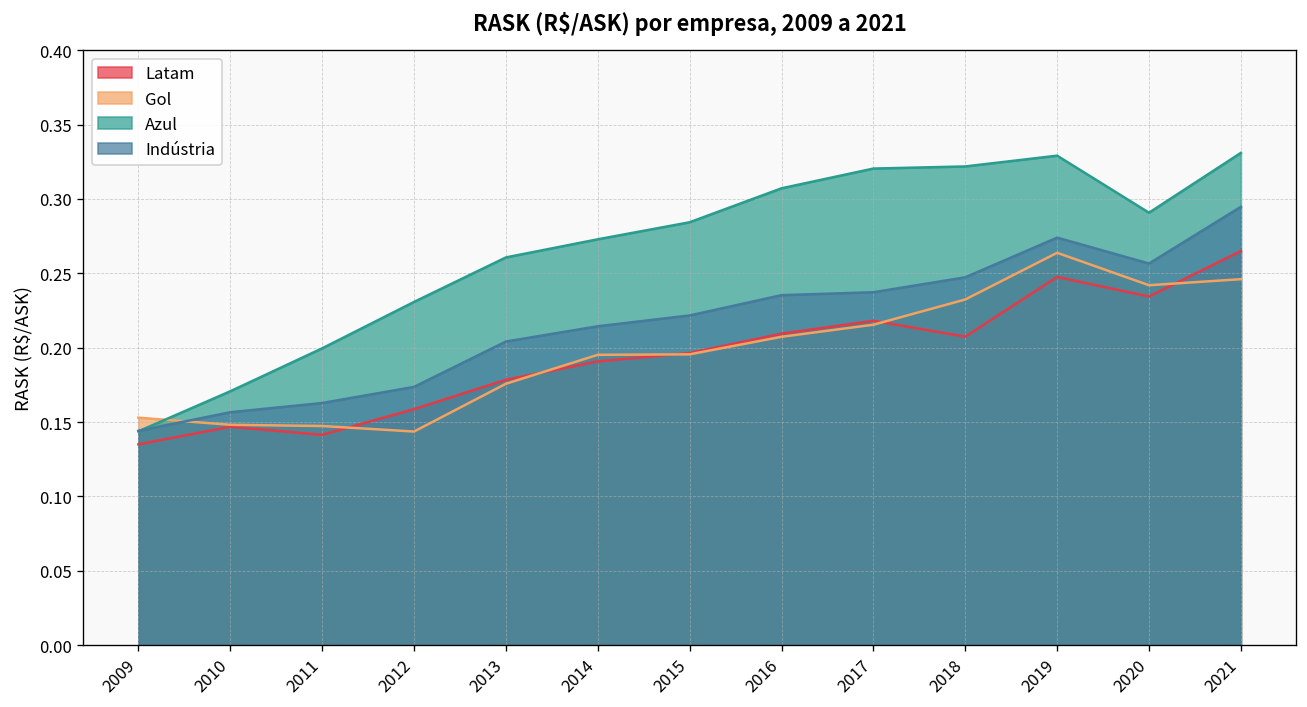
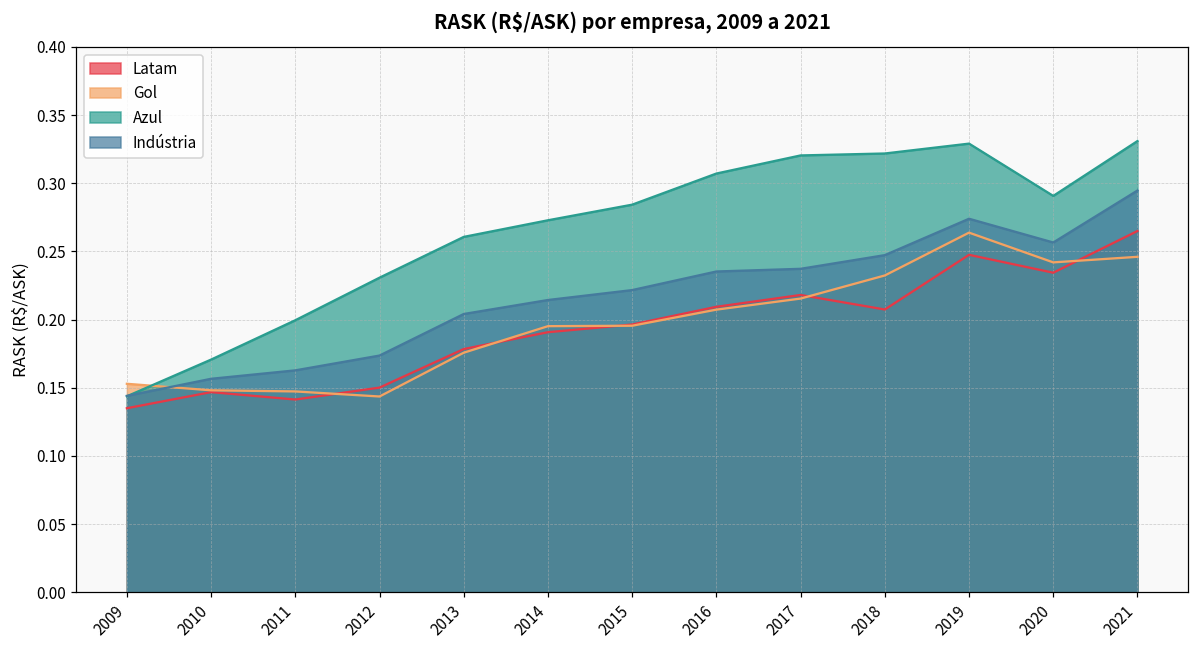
  {
    "Latam": {
      "2009": 0.135,
      "2011": 0.141,
-     "2012": 0.159,
+     "2012": 0.150,
      "2013": 0.178,
      "2014": 0.191,
      "2016": 0.209,
      "2017": 0.218,
      "2018": 0.207,
      "2019": 0.248,
      "2020": 0.234,
      "2021": 0.265
    },
    "Gol": {
      "2009": 0.153,
      "2011": 0.147,
      "2012": 0.144,
      "2013": 0.176,
      "2014": 0.195,
      "2016": 0.207,
      "2017": 0.215,
      "2018": 0.232,
      "2019": 0.264,
      "2020": 0.242,
      "2021": 0.246
    }
  }
